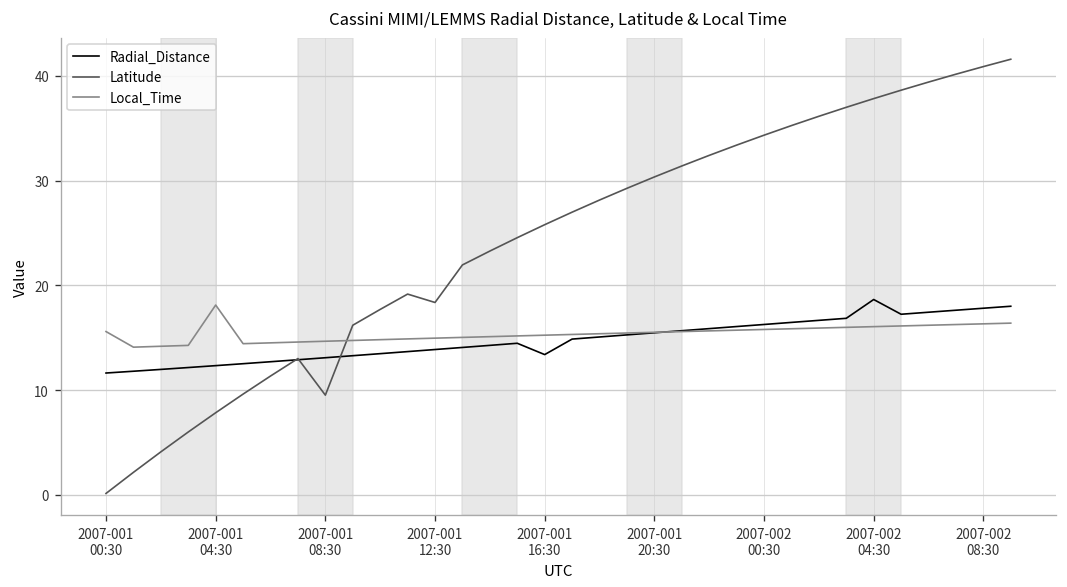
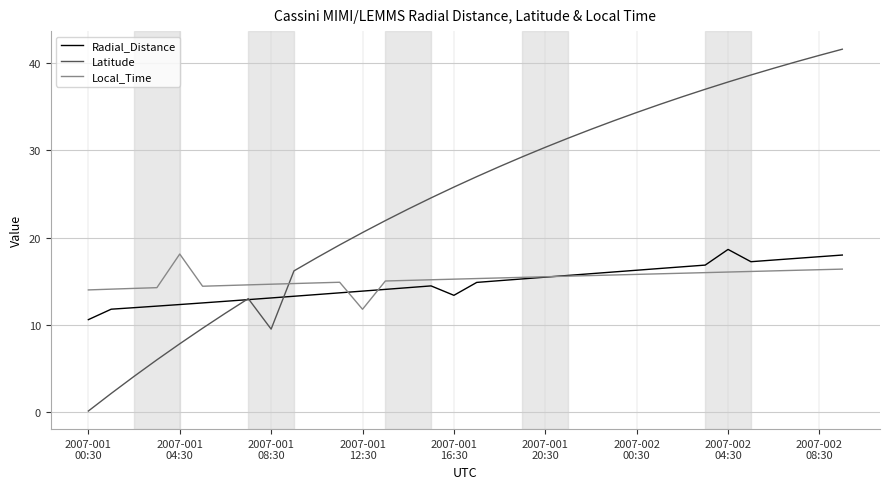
  {
    "Radial_Distance": {
-     "2007-001 00:30": 12,
+     "2007-001 00:30": 11,
      "2007-001 04:30": 12,
      "2007-001 08:30": 13,
      "2007-001 12:30": 14,
      "2007-001 16:30": 13,
      "2007-002 00:30": 16,
      "2007-002 04:30": 19,
      "2007-002 08:30": 18
    },
    "Latitude": {
      "2007-001 00:30": 0,
      "2007-001 04:30": 8,
      "2007-001 08:30": 10,
-     "2007-001 12:30": 18,
+     "2007-001 12:30": 21,
      "2007-001 16:30": 26,
      "2007-001 20:30": 30,
      "2007-002 00:30": 34,
      "2007-002 04:30": 38,
      "2007-002 08:30": 41
    },
    "Local_Time": {
-     "2007-001 00:30": 16,
+     "2007-001 00:30": 14,
      "2007-001 04:30": 18,
      "2007-001 08:30": 15,
-     "2007-001 12:30": 15,
+     "2007-001 12:30": 12,
      "2007-001 16:30": 15,
      "2007-002 00:30": 16,
      "2007-002 04:30": 16,
      "2007-002 08:30": 16
    }
  }
